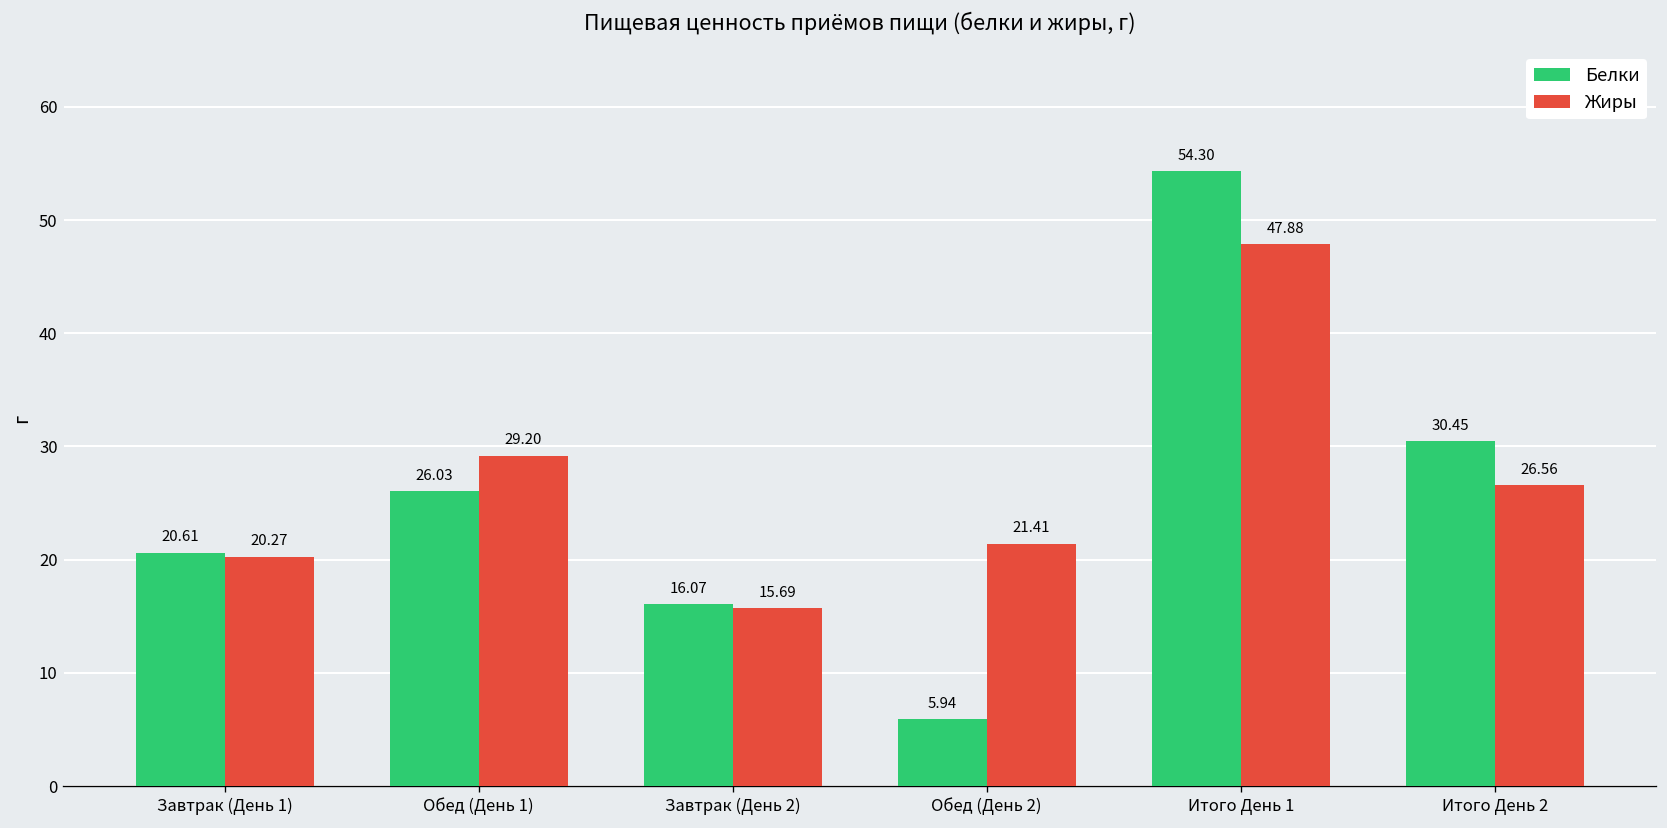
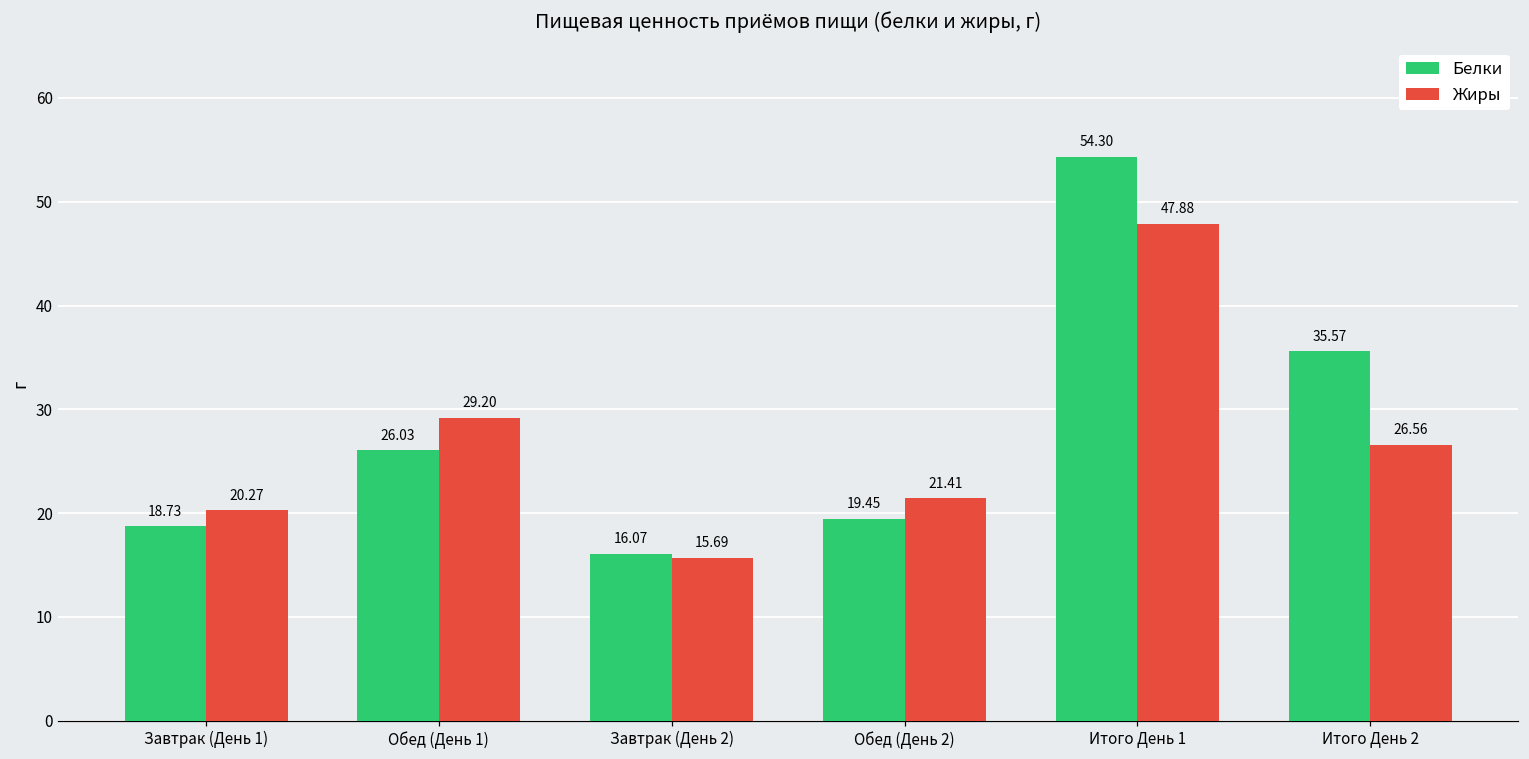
  {
    "Белки": {
-     "Завтрак (День 1)": 20.61,
+     "Завтрак (День 1)": 18.73,
      "Обед (День 1)": 26.03,
      "Завтрак (День 2)": 16.07,
-     "Обед (День 2)": 5.94,
+     "Обед (День 2)": 19.45,
      "Итого День 1": 54.30,
-     "Итого День 2": 30.45
+     "Итого День 2": 35.57
    },
    "Жиры": {
      "Завтрак (День 1)": 20.27,
      "Обед (День 1)": 29.20,
      "Завтрак (День 2)": 15.69,
      "Обед (День 2)": 21.41,
      "Итого День 1": 47.88,
      "Итого День 2": 26.56
    }
  }
